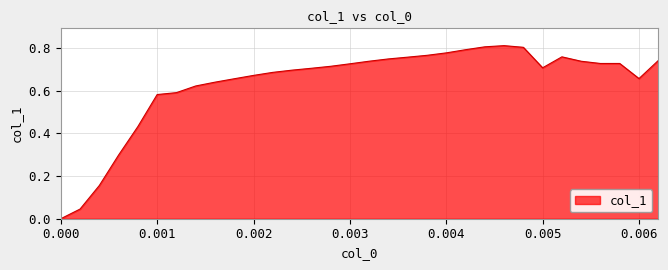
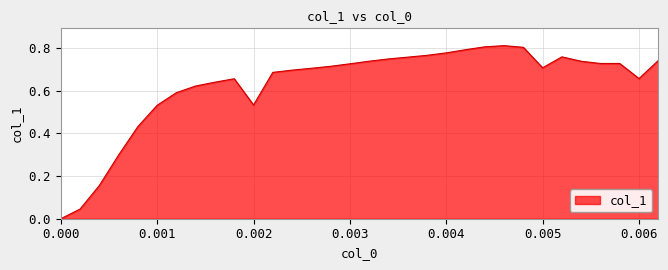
  {
    "0.000": 0.00,
-   "0.001": 0.58,
-   "0.002": 0.67,
+   "0.001": 0.53,
+   "0.002": 0.53,
    "0.003": 0.73,
    "0.004": 0.78,
    "0.005": 0.71,
    "0.006": 0.66
  }
